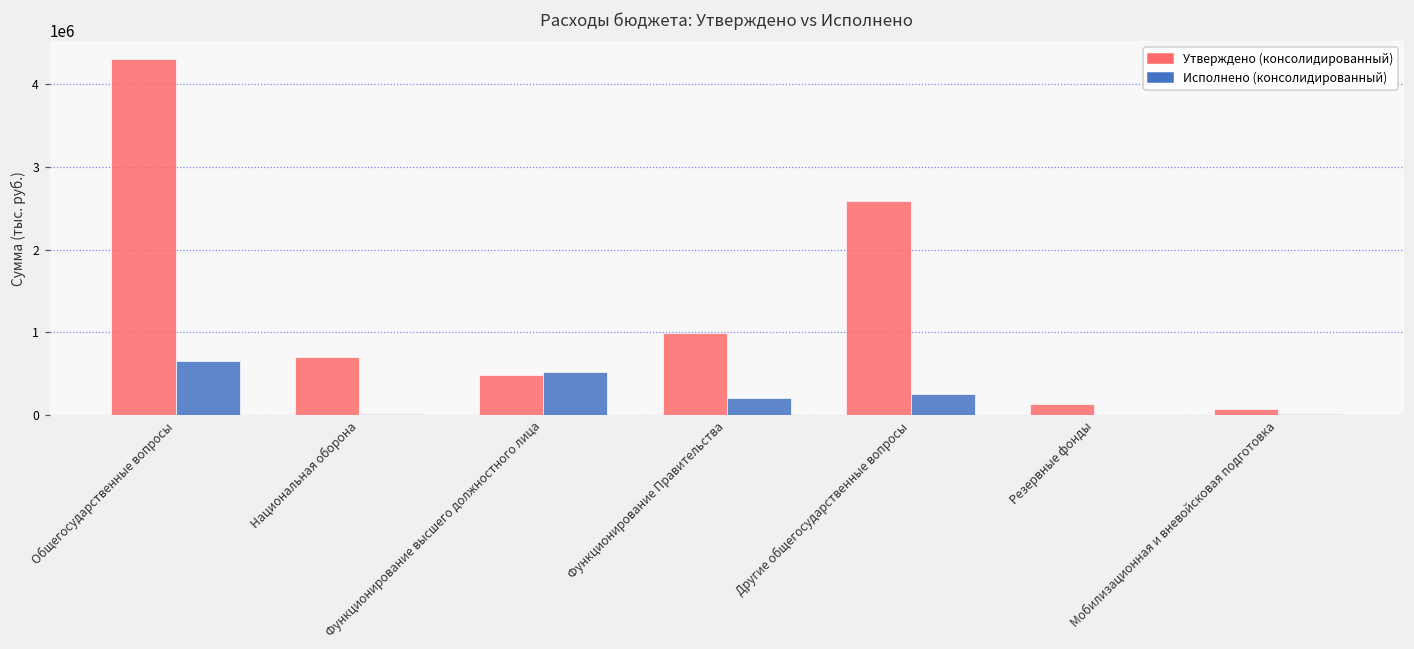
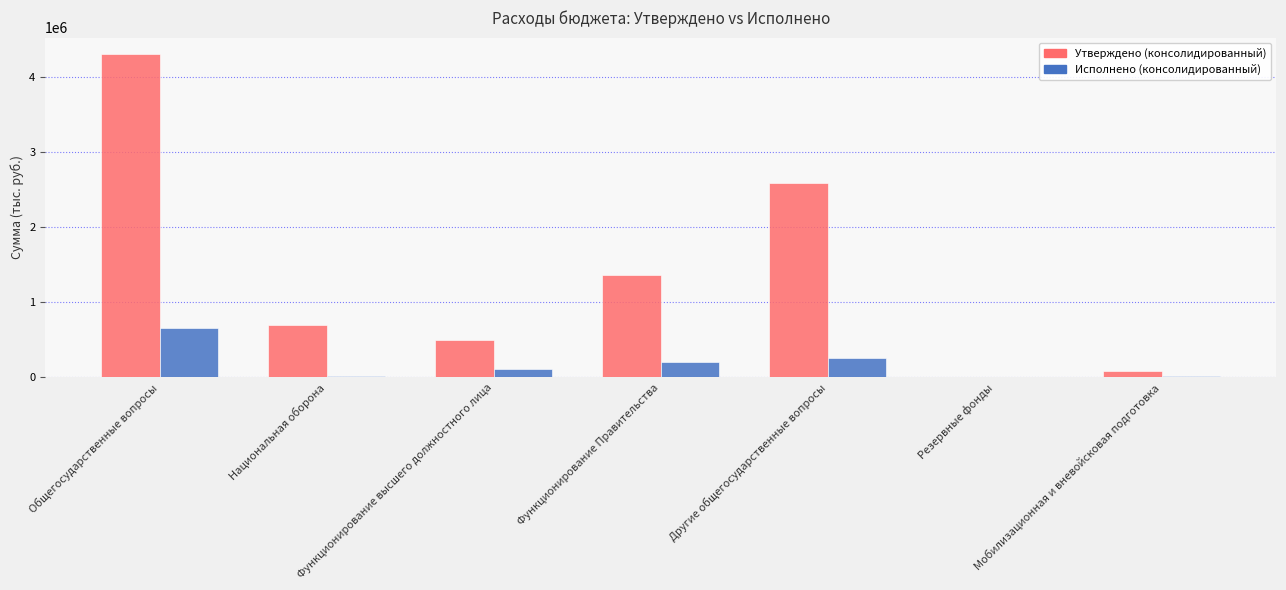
  {
    "Утверждено (консолидированный)": {
      "Общегосударственные вопросы": 4300000,
      "Национальная оборона": 700000,
      "Функционирование высшего должностного лица": 500000,
-     "Функционирование Правительства": 1000000,
+     "Функционирование Правительства": 1400000,
      "Другие общегосударственные вопросы": 2600000,
-     "Резервные фонды": 100000,
+     "Резервные фонды": 0,
      "Мобилизационная и вневойсковая подготовка": 100000
    },
    "Исполнено (консолидированный)": {
      "Общегосударственные вопросы": 700000,
-     "Функционирование высшего должностного лица": 500000,
+     "Функционирование высшего должностного лица": 100000,
      "Функционирование Правительства": 200000,
      "Другие общегосударственные вопросы": 300000,
      "Резервные фонды": 0
    }
  }
